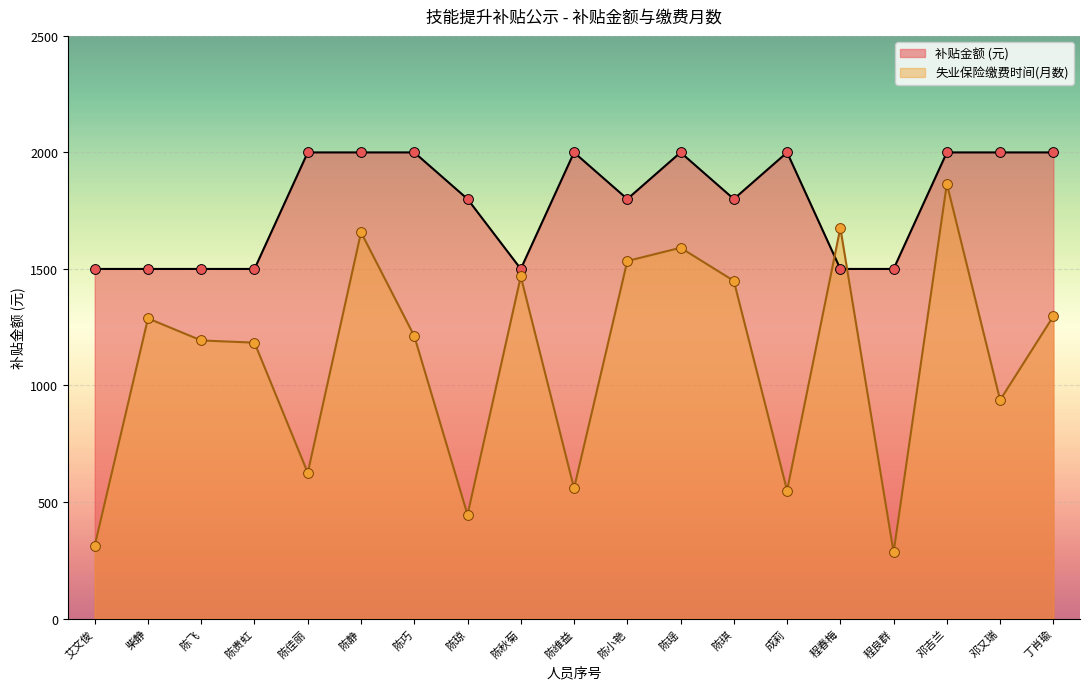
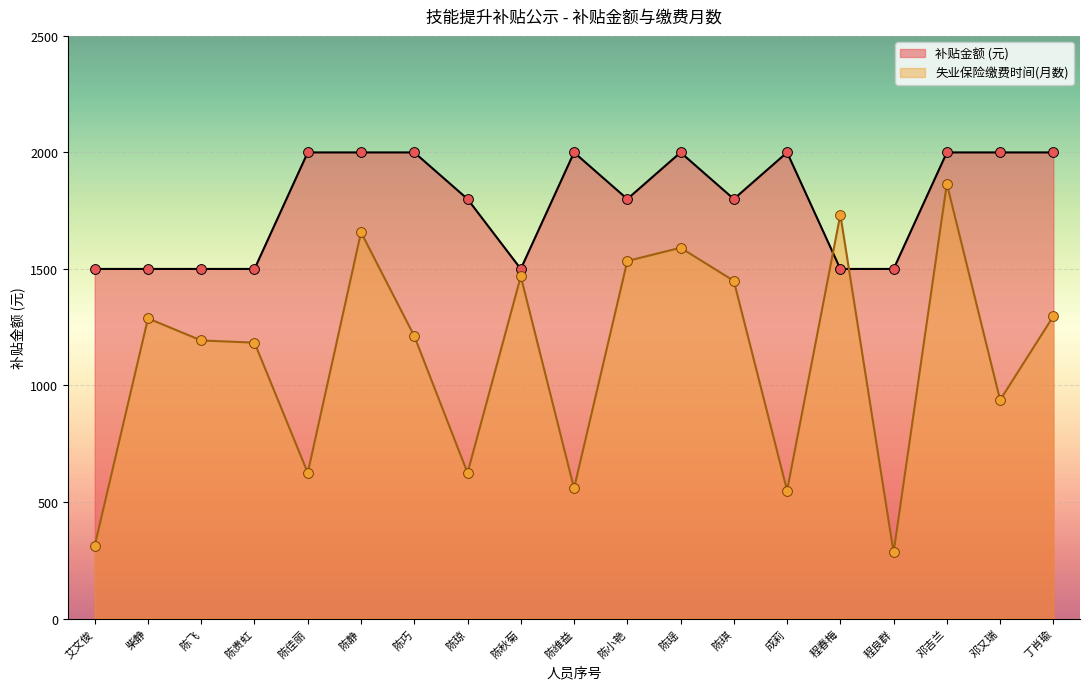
  {
    "补贴金额 (元)": {
      "艾文俊": 1500,
      "柴静": 1500,
      "陈飞": 1500,
      "陈贵虹": 1500,
      "陈佳丽": 2000,
      "陈静": 2000,
      "陈巧": 2000,
      "陈琼": 1800,
      "陈秋菊": 1500,
      "陈维益": 2000,
      "陈小艳": 1800,
      "陈瑶": 2000,
      "陈琪": 1800,
      "成莉": 2000,
      "程春梅": 1500,
      "程良群": 1500,
      "邓吉兰": 2000,
      "邓又瑞": 2000,
      "丁肖瑜": 2000
    },
    "失业保险缴费时间(月数)": {
      "艾文俊": 310,
      "柴静": 1290,
      "陈飞": 1190,
      "陈贵虹": 1180,
      "陈佳丽": 630,
      "陈静": 1660,
      "陈巧": 1210,
-     "陈琼": 450,
+     "陈琼": 630,
      "陈秋菊": 1470,
      "陈维益": 560,
      "陈小艳": 1530,
      "陈瑶": 1590,
      "陈琪": 1450,
      "成莉": 550,
-     "程春梅": 1680,
+     "程春梅": 1730,
      "程良群": 280,
      "邓吉兰": 1870,
      "邓又瑞": 940,
      "丁肖瑜": 1300
    }
  }
